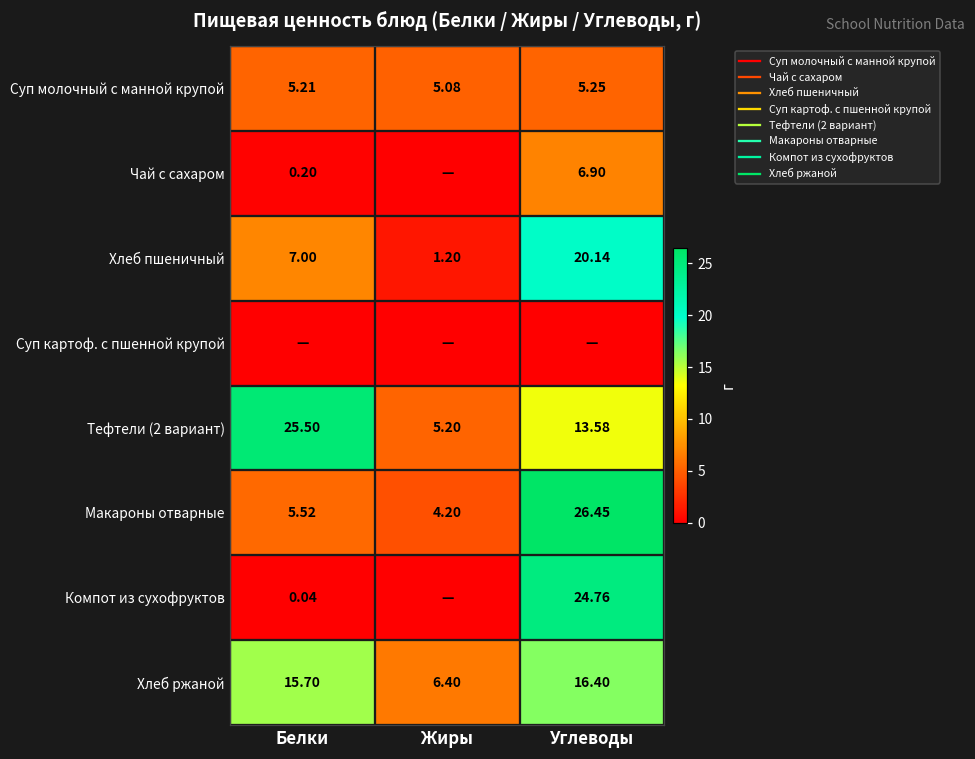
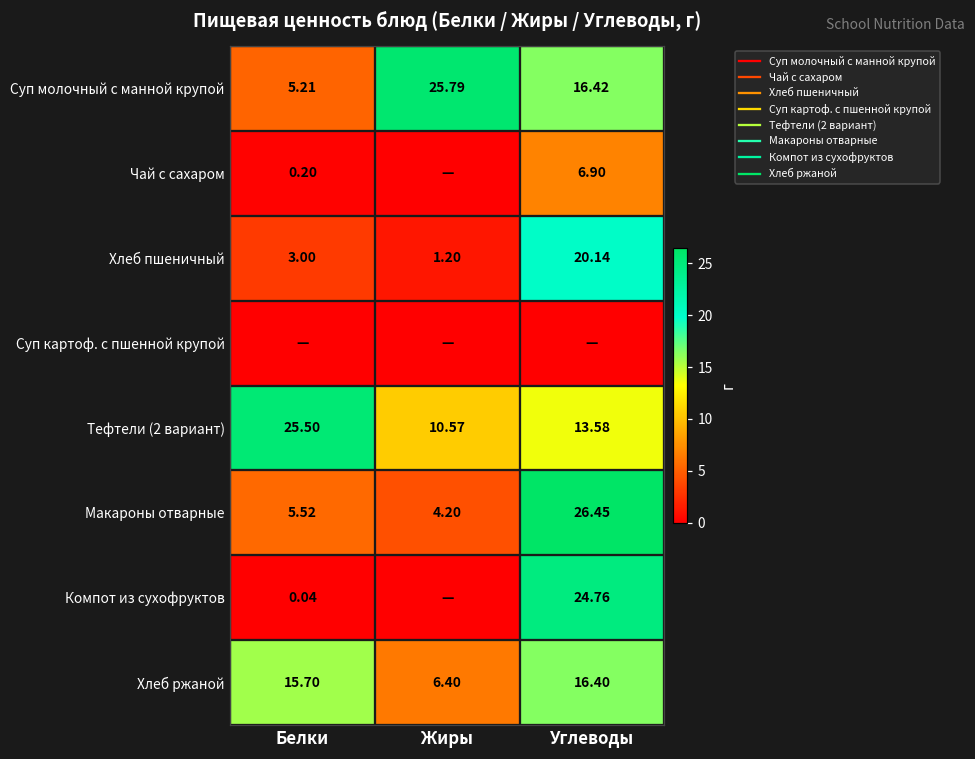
  {
    "Суп молочный с манной крупой": {
      "Белки": 5.21,
-     "Жиры": 5.08,
-     "Углеводы": 5.25
+     "Жиры": 25.79,
+     "Углеводы": 16.42
    },
    "Чай с сахаром": {
      "Белки": 0.20,
      "Углеводы": 6.90
    },
    "Хлеб пшеничный": {
-     "Белки": 7.00,
+     "Белки": 3.00,
      "Жиры": 1.20,
      "Углеводы": 20.14
    },
    "Тефтели (2 вариант)": {
      "Белки": 25.50,
-     "Жиры": 5.20,
+     "Жиры": 10.57,
      "Углеводы": 13.58
    },
    "Макароны отварные": {
      "Белки": 5.52,
      "Жиры": 4.20,
      "Углеводы": 26.45
    },
    "Компот из сухофруктов": {
      "Белки": 0.04,
      "Углеводы": 24.76
    },
    "Хлеб ржаной": {
      "Белки": 15.70,
      "Жиры": 6.40,
      "Углеводы": 16.40
    }
  }
